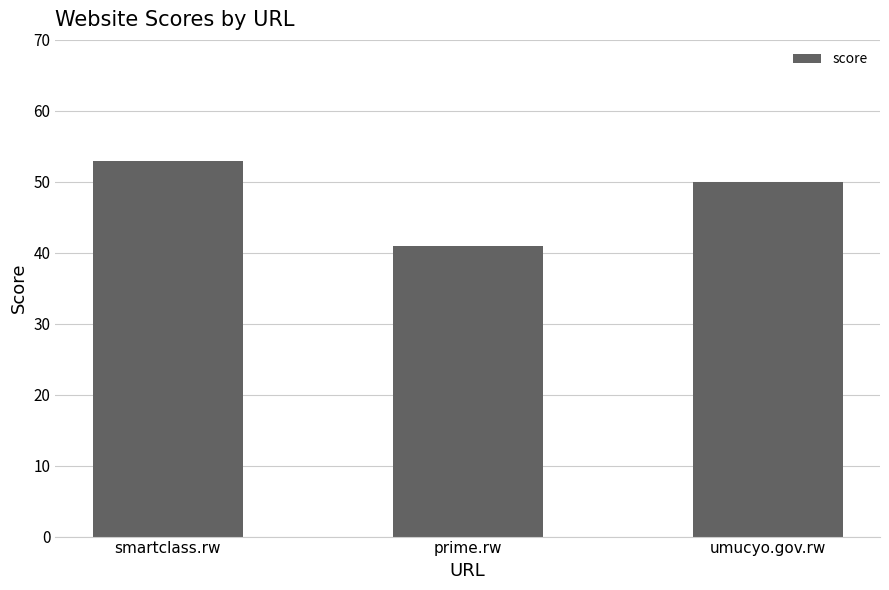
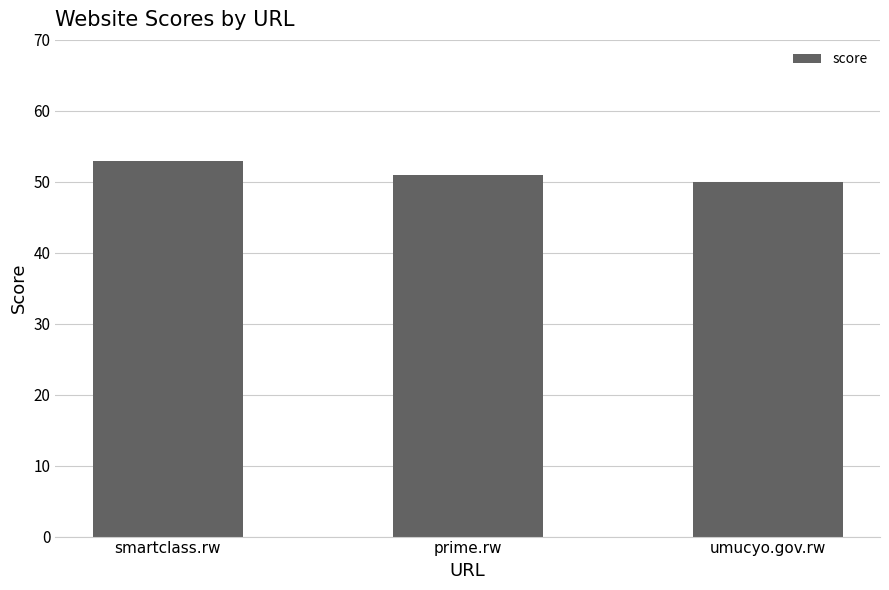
  {
    "smartclass.rw": 53,
-   "prime.rw": 41,
+   "prime.rw": 51,
    "umucyo.gov.rw": 50
  }
